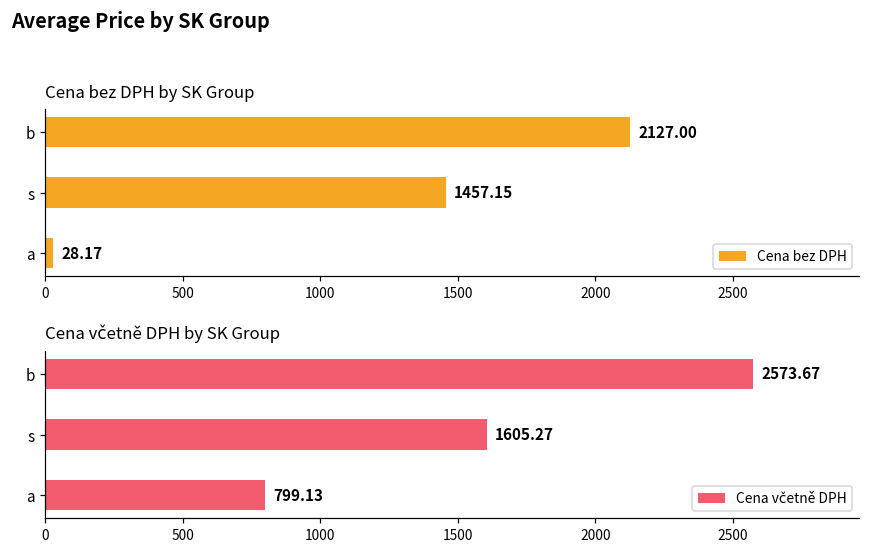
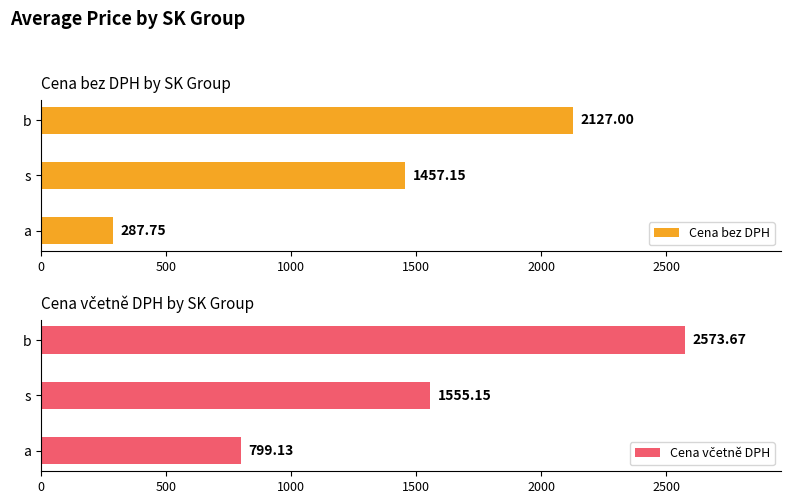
  {
    "Cena bez DPH by SK Group": {
      "b": 2127.00,
      "s": 1457.15,
-     "a": 28.17
+     "a": 287.75
    },
    "Cena včetně DPH by SK Group": {
      "b": 2573.67,
-     "s": 1605.27,
+     "s": 1555.15,
      "a": 799.13
    }
  }
